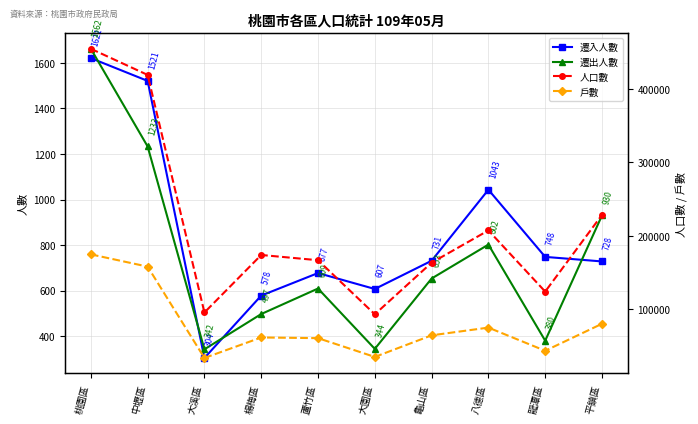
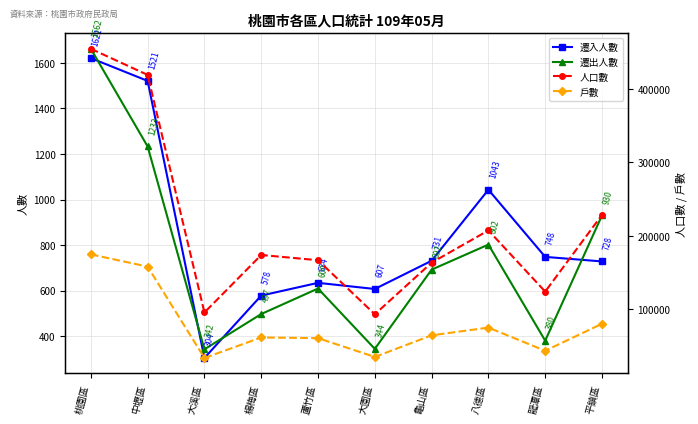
  {
    "遷入人數": {
      "中壢區": 1521,
      "楊梅區": 578,
-     "蘆竹區": 677,
+     "蘆竹區": 634,
      "大園區": 607,
      "龜山區": 731,
      "八德區": 1043,
      "龍潭區": 748,
      "平鎮區": 728
    },
    "遷出人數": {
      "中壢區": 1233,
      "大園區": 344,
-     "龜山區": 653,
+     "龜山區": 692,
      "龍潭區": 380,
      "平鎮區": 930
    }
  }
